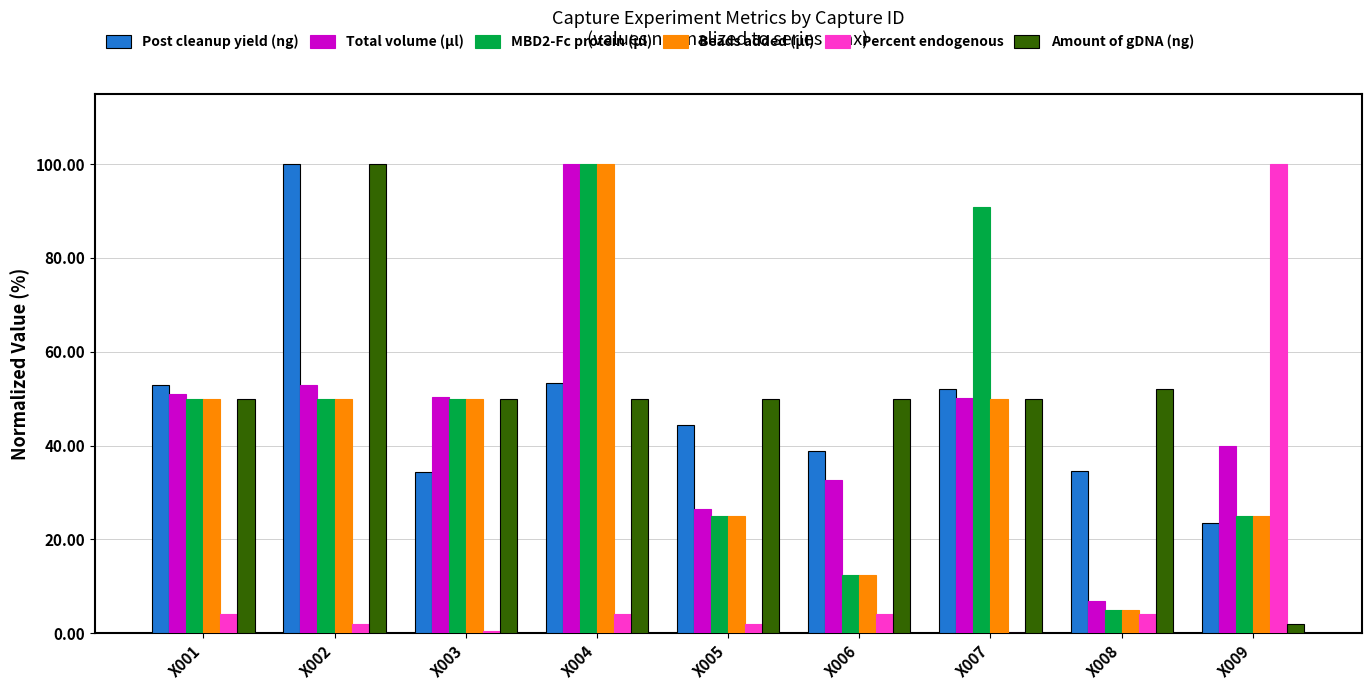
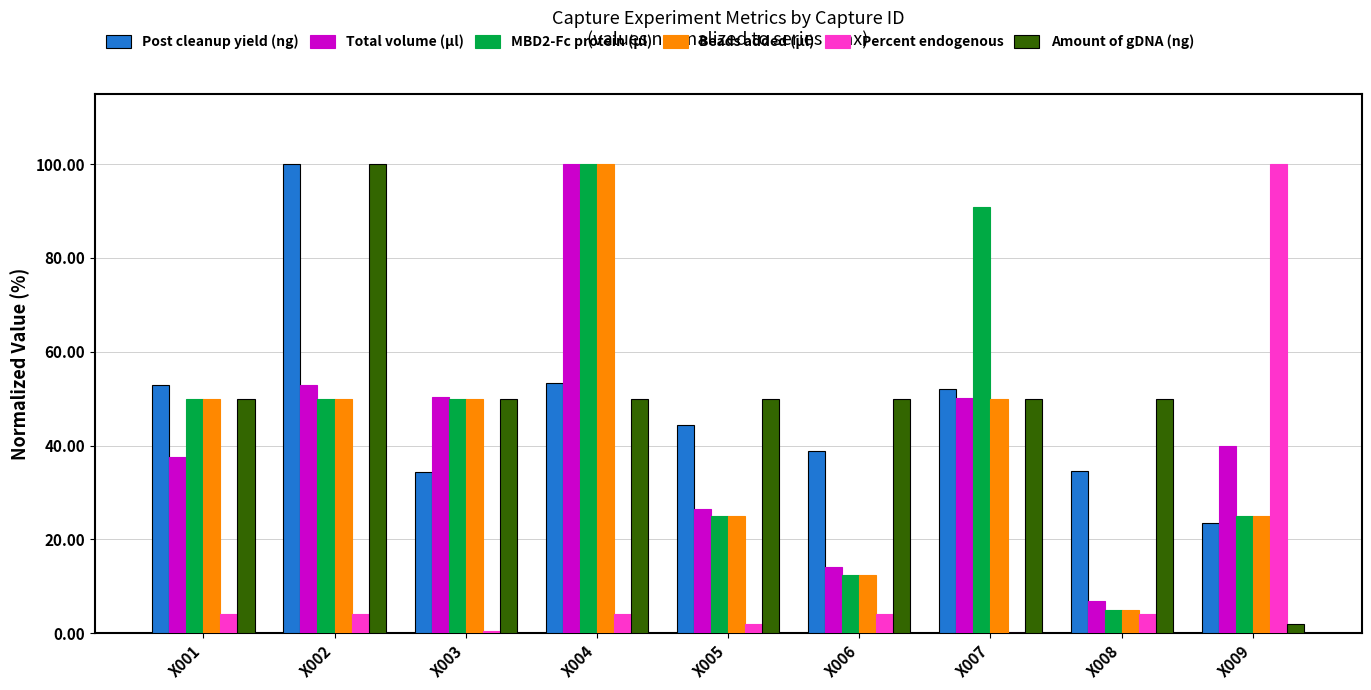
  {
    "Post cleanup yield (ng)": {
      "X001": 53,
      "X002": 100,
      "X003": 34,
      "X004": 53,
      "X005": 44,
      "X006": 39,
      "X007": 52,
      "X008": 35,
      "X009": 23
    },
    "Total volume (µl)": {
-     "X001": 51,
+     "X001": 37,
      "X002": 53,
      "X003": 50,
      "X004": 100,
      "X005": 26,
-     "X006": 33,
+     "X006": 14,
      "X007": 50,
      "X008": 7,
      "X009": 40
    },
    "MBD2-Fc protein (µl)": {
      "X001": 50,
      "X002": 50,
      "X003": 50,
      "X004": 100,
      "X005": 25,
      "X006": 13,
      "X007": 91,
      "X008": 5,
      "X009": 25
    },
    "Beads added (µl)": {
      "X001": 50,
      "X002": 50,
      "X003": 50,
      "X004": 100,
      "X005": 25,
      "X006": 13,
      "X007": 50,
      "X008": 5,
      "X009": 25
    },
    "Percent endogenous": {
      "X001": 4,
-     "X002": 2,
+     "X002": 4,
      "X004": 4,
      "X005": 2,
      "X006": 4,
      "X007": 0,
      "X008": 4,
      "X009": 100
    },
    "Amount of gDNA (ng)": {
      "X001": 50,
      "X002": 100,
      "X003": 50,
      "X004": 50,
      "X005": 50,
      "X006": 50,
      "X007": 50,
-     "X008": 52,
+     "X008": 50,
      "X009": 2
    }
  }
